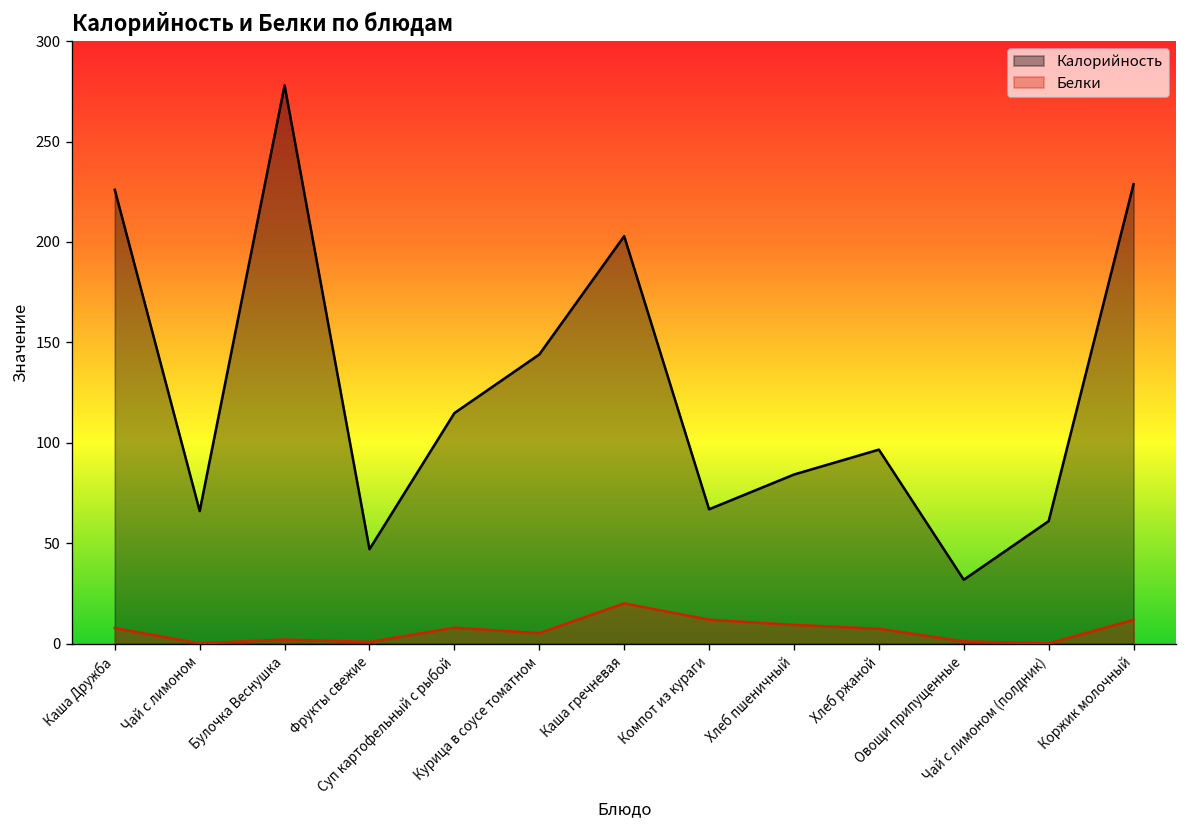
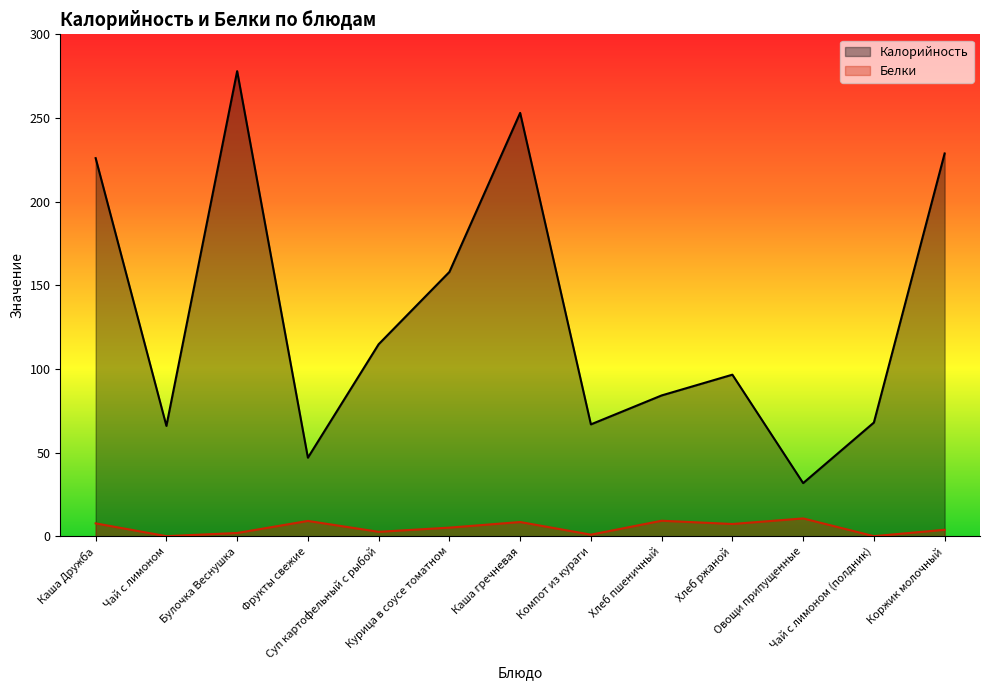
  {
    "Калорийность": {
      "Каша Дружба": 226,
      "Чай с лимоном": 66,
      "Булочка Веснушка": 278,
      "Фрукты свежие": 47,
      "Суп картофельный с рыбой": 115,
-     "Курица в соусе томатном": 144,
-     "Каша гречневая": 203,
+     "Курица в соусе томатном": 158,
+     "Каша гречневая": 253,
      "Компот из кураги": 67,
      "Хлеб пшеничный": 84,
      "Хлеб ржаной": 97,
      "Овощи припущенные": 32,
-     "Чай с лимоном (полдник)": 61,
+     "Чай с лимоном (полдник)": 68,
      "Коржик молочный": 229
    },
    "Белки": {
      "Каша Дружба": 8,
      "Чай с лимоном": 0,
      "Булочка Веснушка": 2,
-     "Фрукты свежие": 1,
-     "Суп картофельный с рыбой": 8,
+     "Фрукты свежие": 9,
+     "Суп картофельный с рыбой": 3,
      "Курица в соусе томатном": 5,
-     "Каша гречневая": 20,
-     "Компот из кураги": 12,
+     "Каша гречневая": 9,
+     "Компот из кураги": 1,
      "Хлеб пшеничный": 9,
      "Хлеб ржаной": 7,
-     "Овощи припущенные": 1,
+     "Овощи припущенные": 11,
      "Чай с лимоном (полдник)": 0,
-     "Коржик молочный": 12
+     "Коржик молочный": 4
    }
  }
